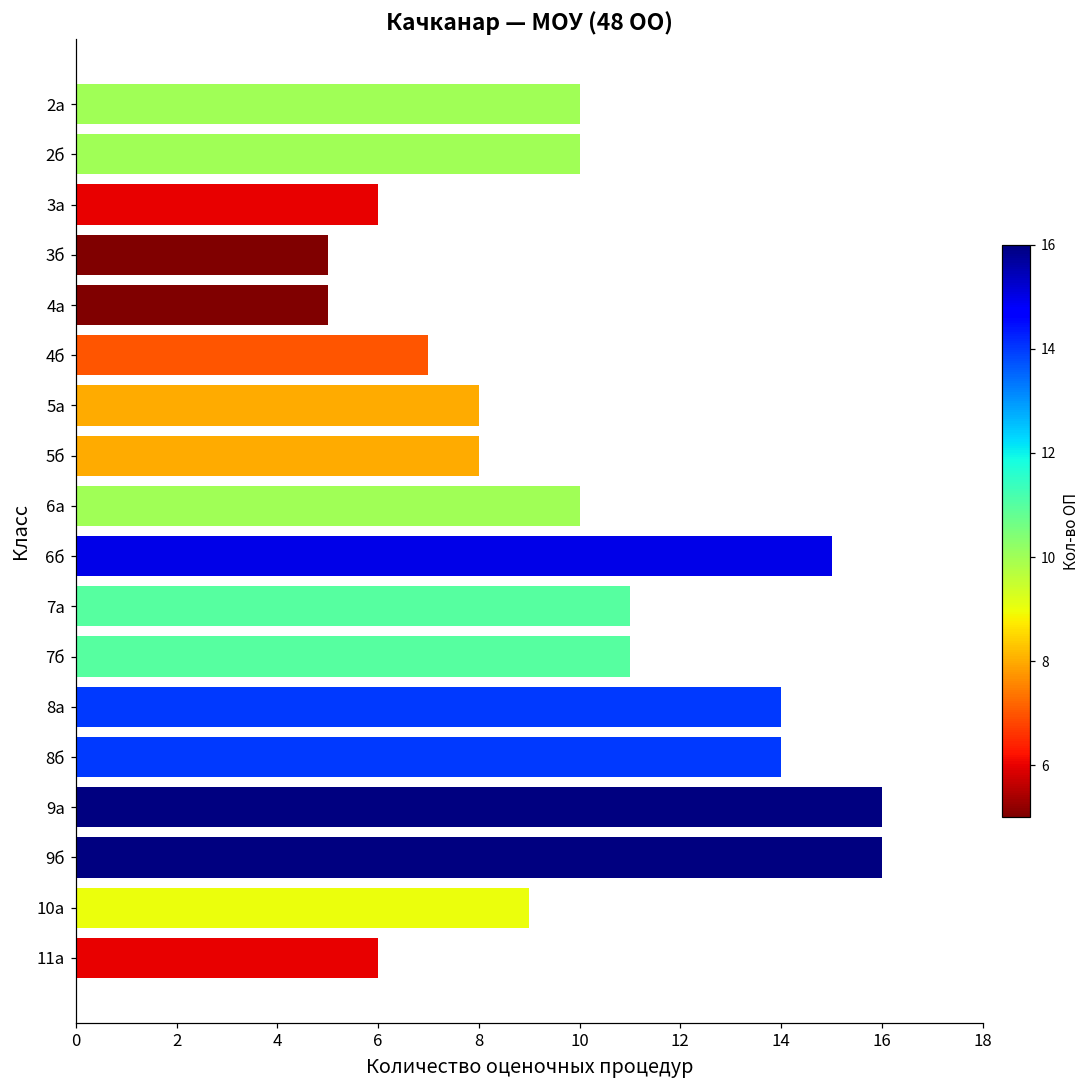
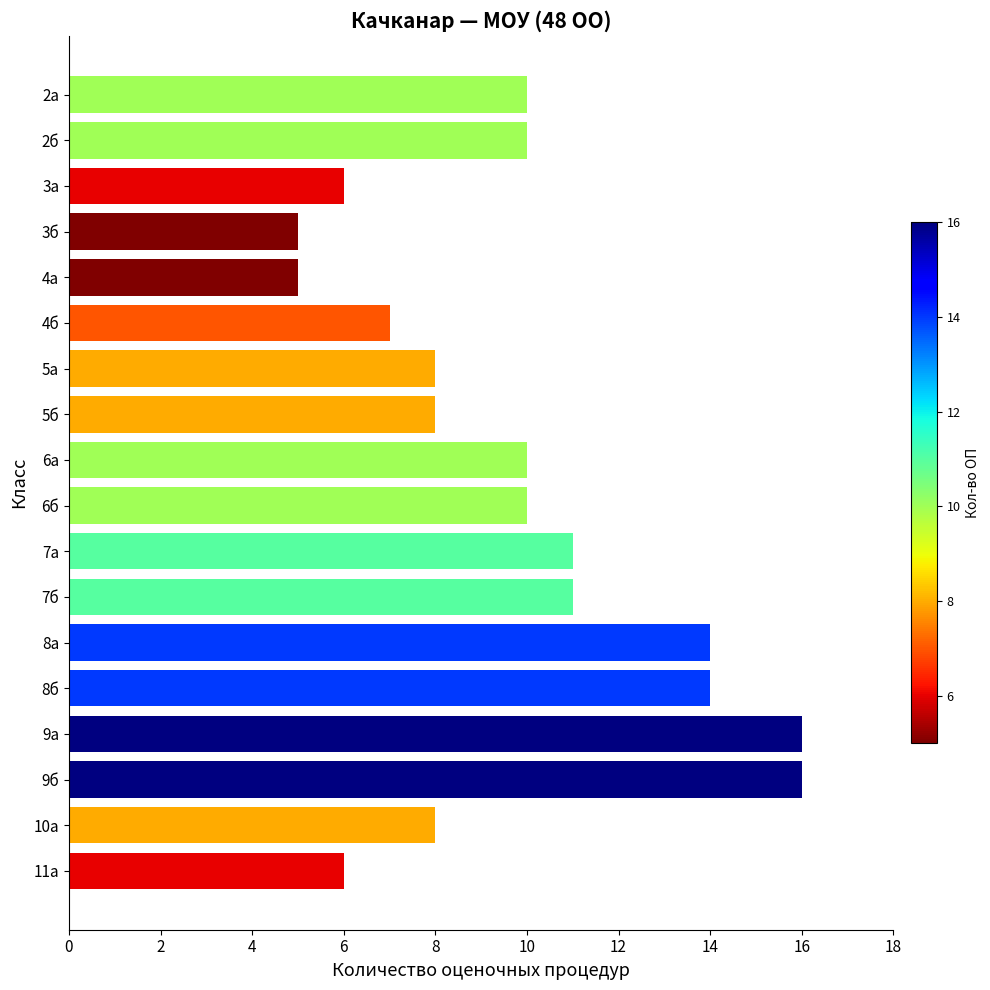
  {
    "2а": 10,
    "2б": 10,
    "3а": 6,
    "3б": 5,
    "4а": 5,
    "4б": 7,
    "5а": 8,
    "5б": 8,
    "6а": 10,
-   "6б": 15,
+   "6б": 10,
    "7а": 11,
    "7б": 11,
    "8а": 14,
    "8б": 14,
    "9а": 16,
    "9б": 16,
-   "10а": 9,
+   "10а": 8,
    "11а": 6
  }
